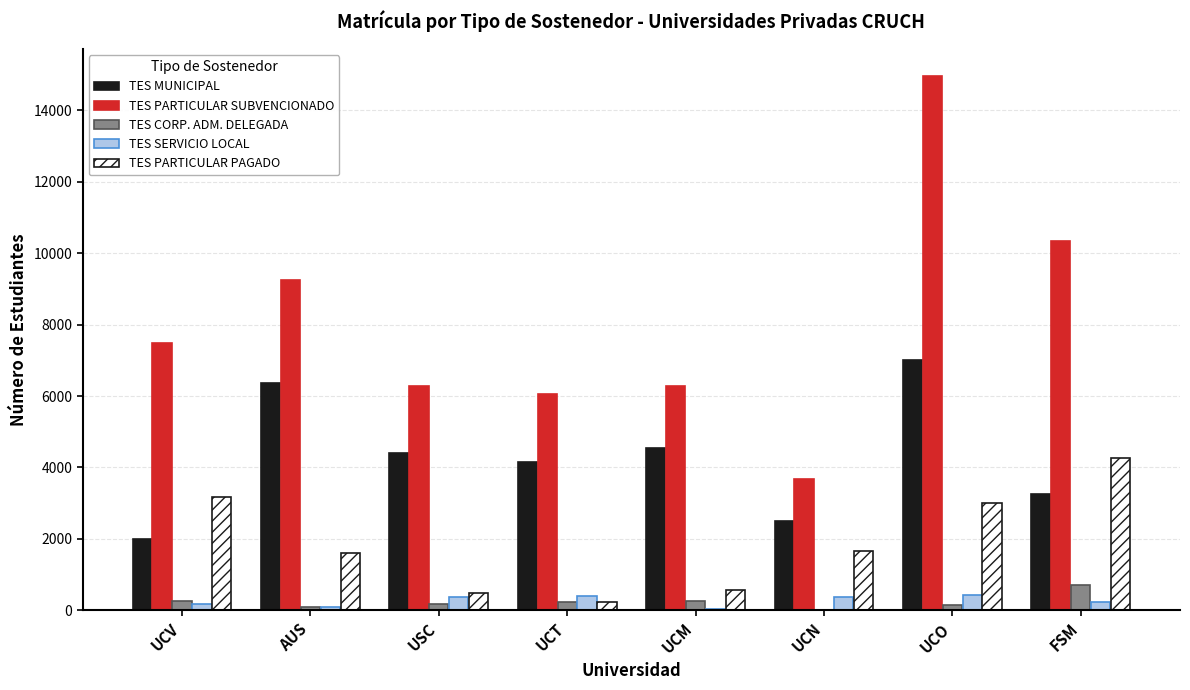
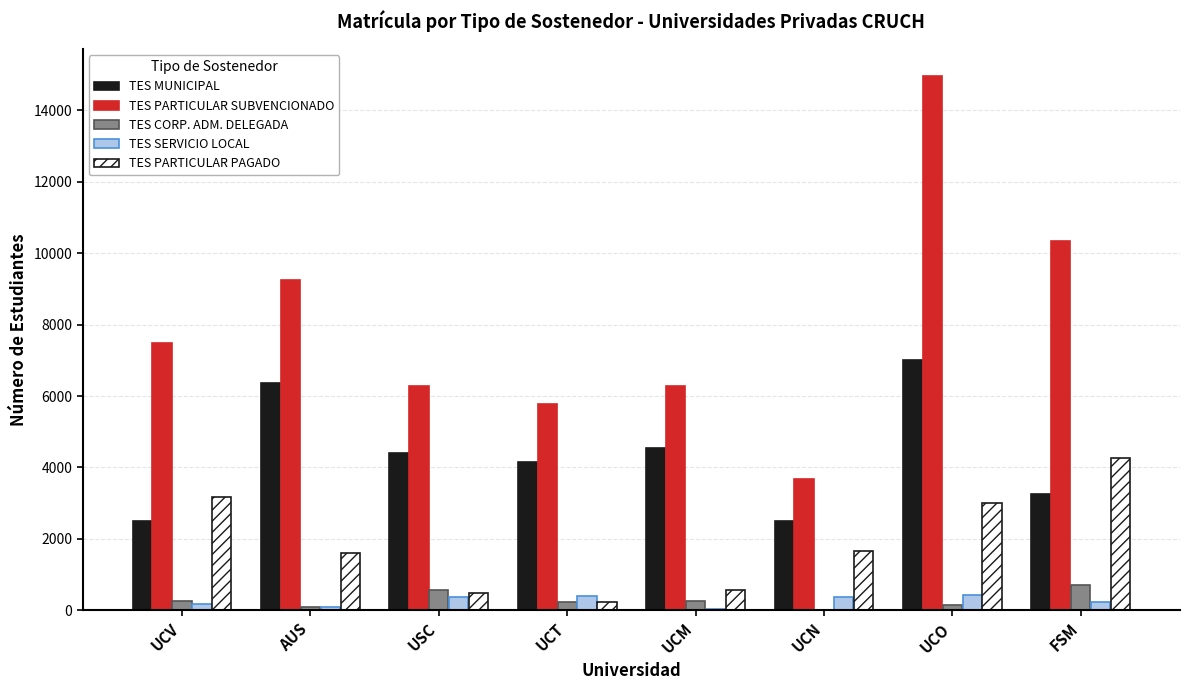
  {
    "TES MUNICIPAL": {
-     "UCV": 2000,
+     "UCV": 2500,
      "AUS": 6400,
      "USC": 4400,
      "UCT": 4200,
      "UCM": 4500,
      "UCN": 2500,
      "UCO": 7000,
      "FSM": 3300
    },
    "TES PARTICULAR SUBVENCIONADO": {
      "UCV": 7500,
      "AUS": 9300,
      "USC": 6300,
-     "UCT": 6100,
+     "UCT": 5800,
      "UCM": 6300,
      "UCN": 3700,
      "UCO": 15000,
      "FSM": 10300
    },
    "TES CORP. ADM. DELEGADA": {
      "UCV": 300,
      "AUS": 100,
-     "USC": 200,
+     "USC": 600,
      "UCT": 200,
      "UCM": 200,
      "UCO": 100,
      "FSM": 700
    },
    "TES SERVICIO LOCAL": {
      "UCV": 200,
      "AUS": 100,
      "USC": 400,
      "UCT": 400,
      "UCN": 400,
      "UCO": 400,
      "FSM": 200
    },
    "TES PARTICULAR PAGADO": {
      "UCV": 3200,
      "AUS": 1600,
      "USC": 500,
      "UCT": 200,
      "UCM": 600,
      "UCN": 1700,
      "UCO": 3000,
      "FSM": 4300
    }
  }
